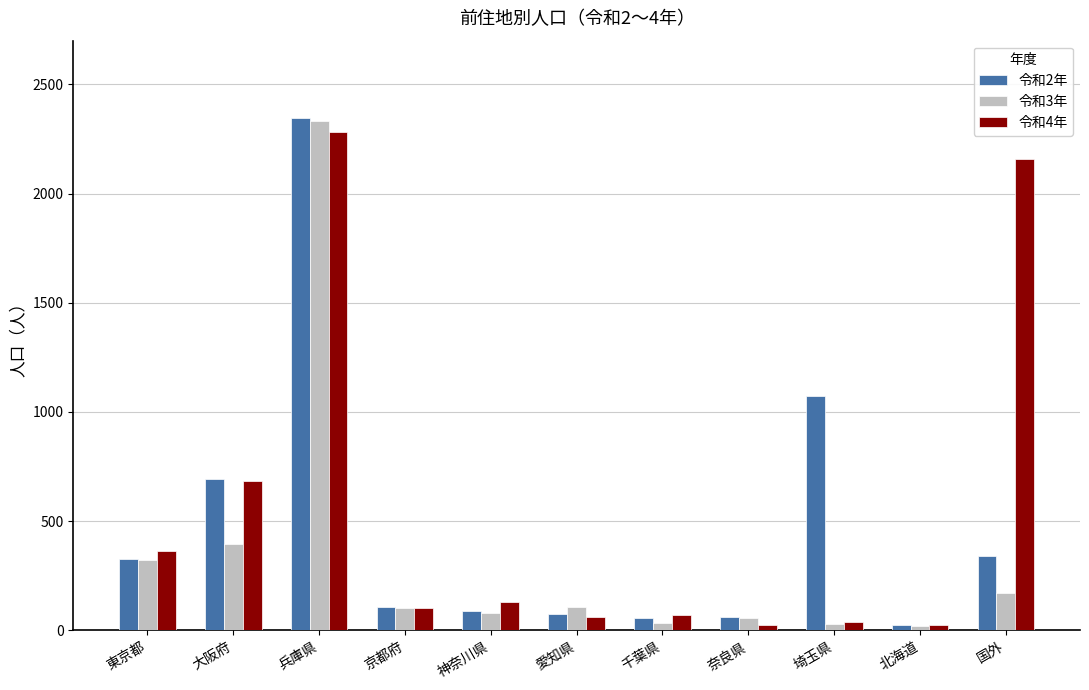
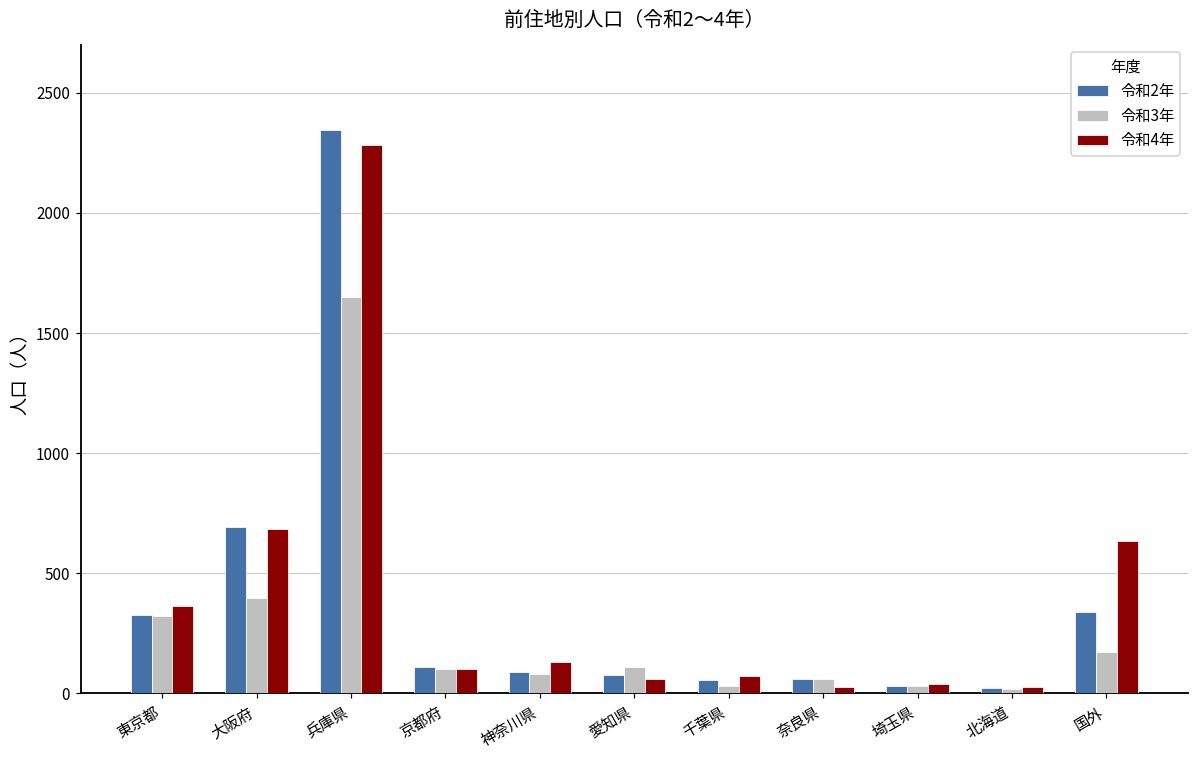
  {
    "令和2年": {
      "東京都": 330,
      "大阪府": 690,
      "兵庫県": 2350,
      "京都府": 110,
      "神奈川県": 90,
      "愛知県": 80,
      "千葉県": 60,
      "奈良県": 60,
-     "埼玉県": 1070,
+     "埼玉県": 30,
      "北海道": 20,
      "国外": 340
    },
    "令和3年": {
      "東京都": 320,
      "大阪府": 400,
-     "兵庫県": 2330,
+     "兵庫県": 1650,
      "京都府": 100,
      "神奈川県": 80,
      "愛知県": 110,
      "千葉県": 30,
      "奈良県": 60,
      "埼玉県": 30,
      "北海道": 20,
      "国外": 170
    },
    "令和4年": {
      "東京都": 360,
      "大阪府": 690,
      "兵庫県": 2280,
      "京都府": 100,
      "神奈川県": 130,
      "愛知県": 60,
      "千葉県": 70,
      "奈良県": 30,
      "埼玉県": 40,
      "北海道": 30,
-     "国外": 2160
+     "国外": 640
    }
  }
